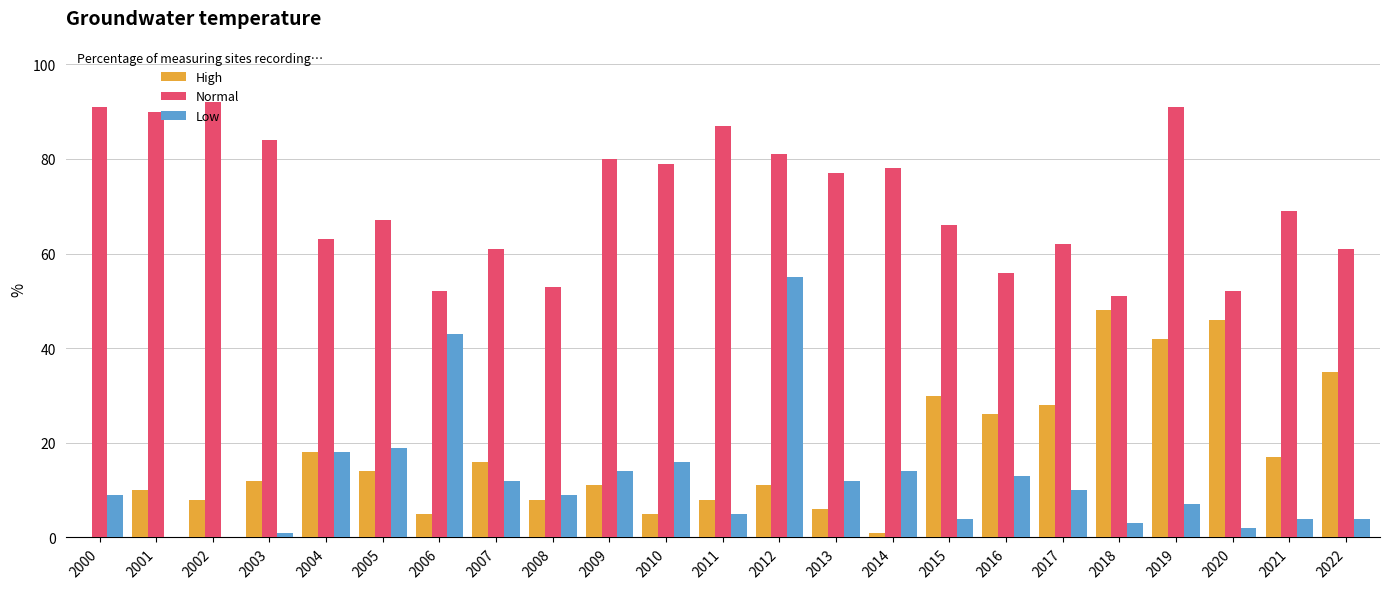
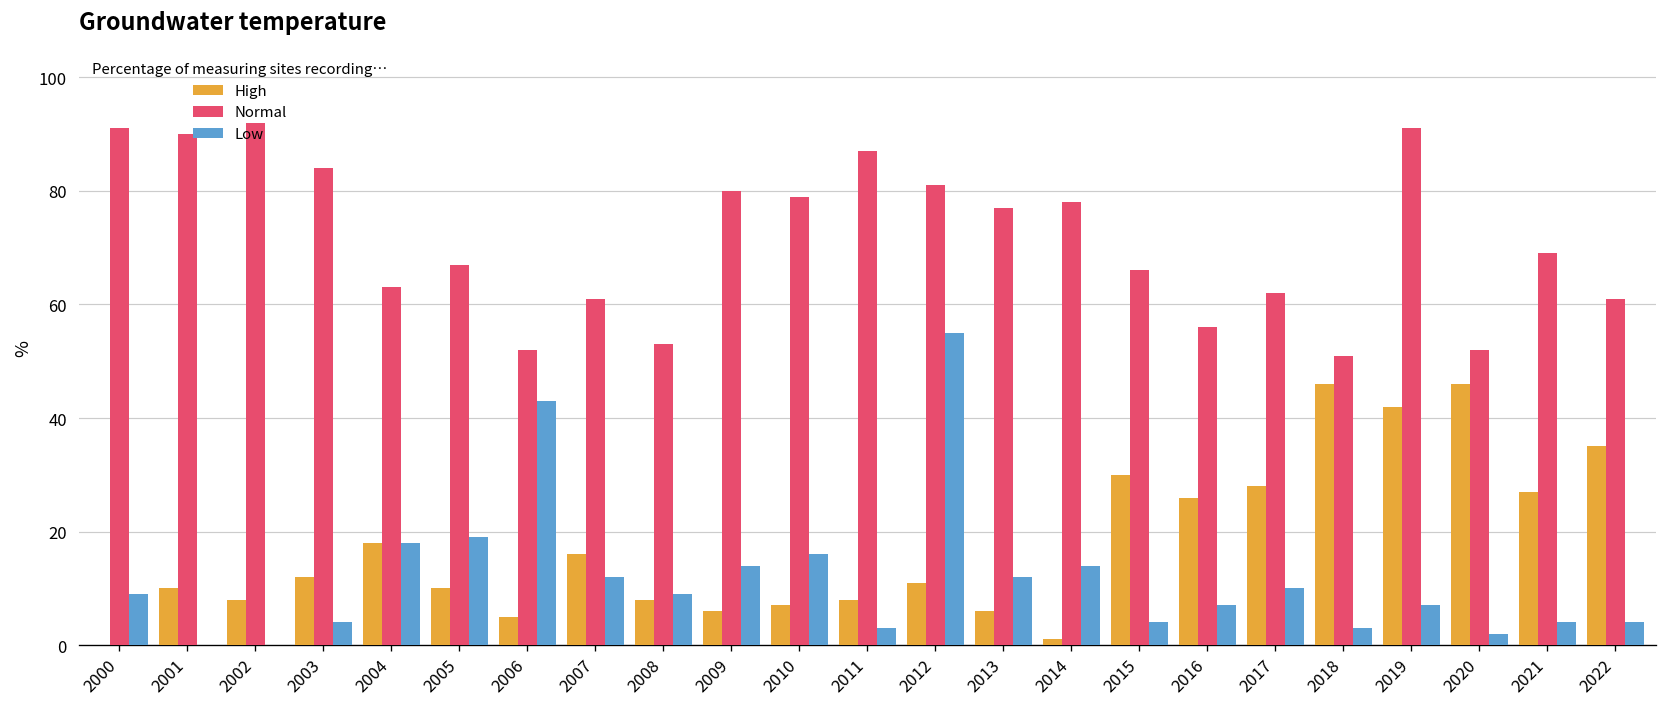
  {
    "High": {
      "2000": 0,
      "2001": 10,
      "2002": 8,
      "2003": 12,
      "2004": 18,
-     "2005": 14,
+     "2005": 10,
      "2006": 5,
      "2007": 16,
      "2008": 8,
-     "2009": 11,
-     "2010": 5,
+     "2009": 6,
+     "2010": 7,
      "2011": 8,
      "2012": 11,
      "2013": 6,
      "2014": 1,
      "2015": 30,
      "2016": 26,
      "2017": 28,
-     "2018": 48,
+     "2018": 46,
      "2019": 42,
      "2020": 46,
-     "2021": 17,
+     "2021": 27,
      "2022": 35
    },
    "Normal": {
      "2000": 91,
      "2001": 90,
      "2002": 92,
      "2003": 84,
      "2004": 63,
      "2005": 67,
      "2006": 52,
      "2007": 61,
      "2008": 53,
      "2009": 80,
      "2010": 79,
      "2011": 87,
      "2012": 81,
      "2013": 77,
      "2014": 78,
      "2015": 66,
      "2016": 56,
      "2017": 62,
      "2018": 51,
      "2019": 91,
      "2020": 52,
      "2021": 69,
      "2022": 61
    },
    "Low": {
      "2000": 9,
      "2001": 0,
      "2002": 0,
-     "2003": 1,
+     "2003": 4,
      "2004": 18,
      "2005": 19,
      "2006": 43,
      "2007": 12,
      "2008": 9,
      "2009": 14,
      "2010": 16,
-     "2011": 5,
+     "2011": 3,
      "2012": 55,
      "2013": 12,
      "2014": 14,
      "2015": 4,
-     "2016": 13,
+     "2016": 7,
      "2017": 10,
      "2018": 3,
      "2019": 7,
      "2020": 2,
      "2021": 4,
      "2022": 4
    }
  }
